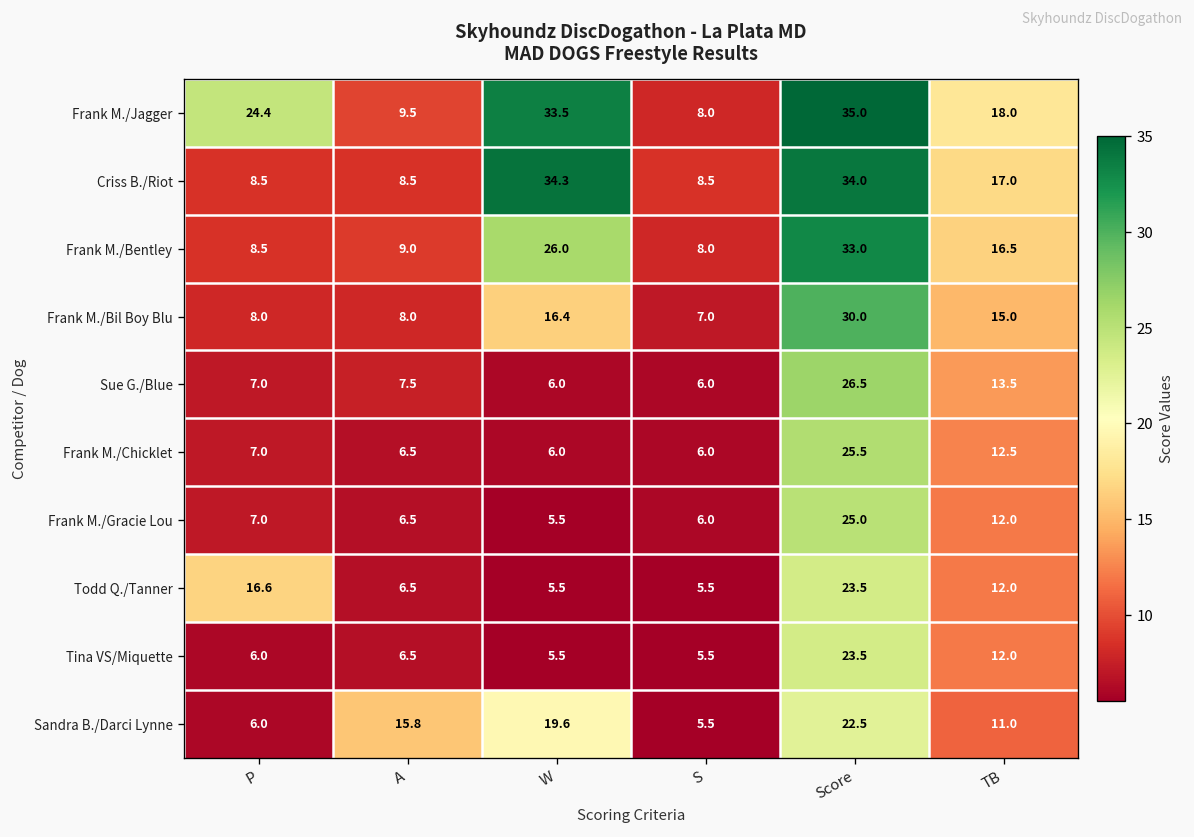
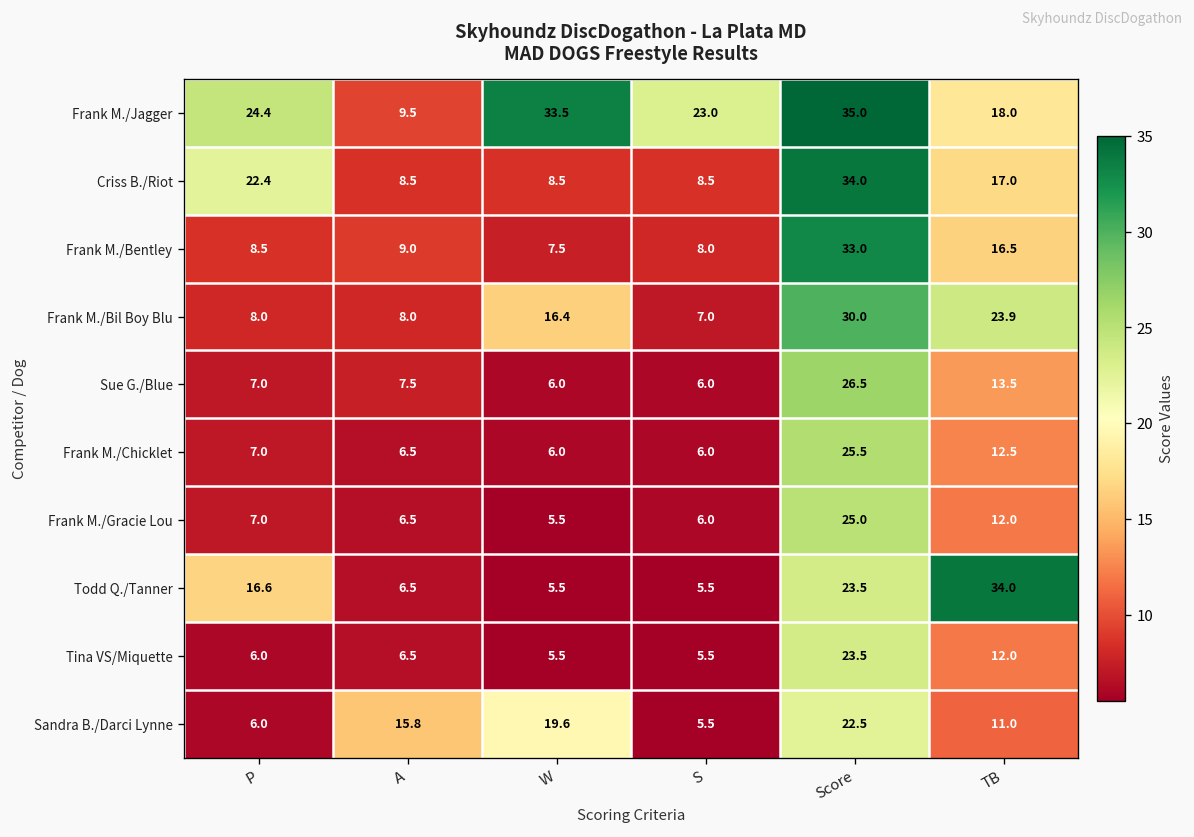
  {
    "Frank M./Jagger": {
      "P": 24.4,
      "A": 9.5,
      "W": 33.5,
-     "S": 8.0,
+     "S": 23.0,
      "Score": 35.0,
      "TB": 18.0
    },
    "Criss B./Riot": {
-     "P": 8.5,
+     "P": 22.4,
      "A": 8.5,
-     "W": 34.3,
+     "W": 8.5,
      "S": 8.5,
      "Score": 34.0,
      "TB": 17.0
    },
    "Frank M./Bentley": {
      "P": 8.5,
      "A": 9.0,
-     "W": 26.0,
+     "W": 7.5,
      "S": 8.0,
      "Score": 33.0,
      "TB": 16.5
    },
    "Frank M./Bil Boy Blu": {
      "P": 8.0,
      "A": 8.0,
      "W": 16.4,
      "S": 7.0,
      "Score": 30.0,
-     "TB": 15.0
+     "TB": 23.9
    },
    "Sue G./Blue": {
      "P": 7.0,
      "A": 7.5,
      "W": 6.0,
      "S": 6.0,
      "Score": 26.5,
      "TB": 13.5
    },
    "Frank M./Chicklet": {
      "P": 7.0,
      "A": 6.5,
      "W": 6.0,
      "S": 6.0,
      "Score": 25.5,
      "TB": 12.5
    },
    "Frank M./Gracie Lou": {
      "P": 7.0,
      "A": 6.5,
      "W": 5.5,
      "S": 6.0,
      "Score": 25.0,
      "TB": 12.0
    },
    "Todd Q./Tanner": {
      "P": 16.6,
      "A": 6.5,
      "W": 5.5,
      "S": 5.5,
      "Score": 23.5,
-     "TB": 12.0
+     "TB": 34.0
    },
    "Tina VS/Miquette": {
      "P": 6.0,
      "A": 6.5,
      "W": 5.5,
      "S": 5.5,
      "Score": 23.5,
      "TB": 12.0
    },
    "Sandra B./Darci Lynne": {
      "P": 6.0,
      "A": 15.8,
      "W": 19.6,
      "S": 5.5,
      "Score": 22.5,
      "TB": 11.0
    }
  }
